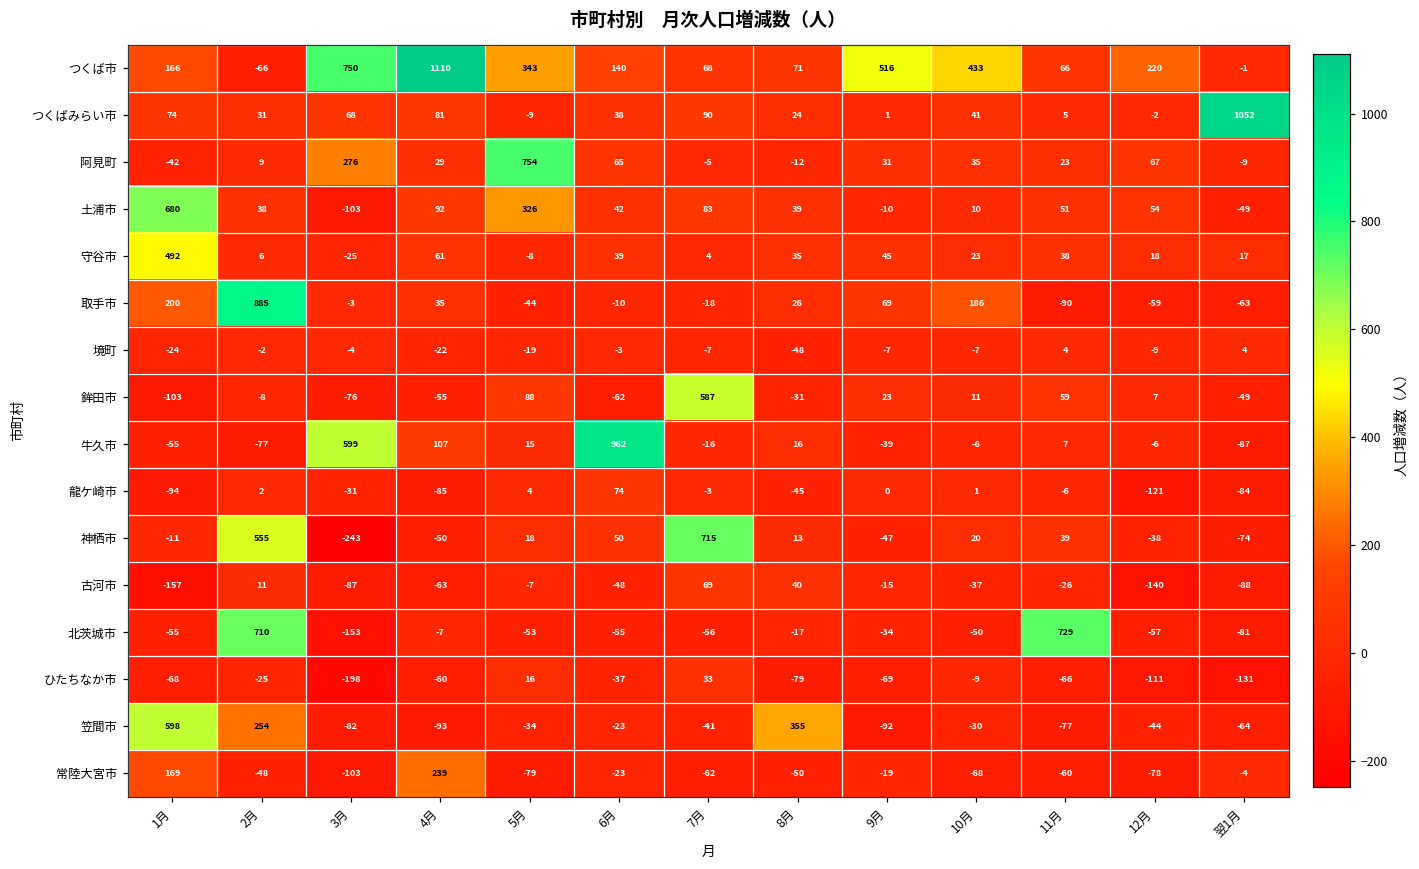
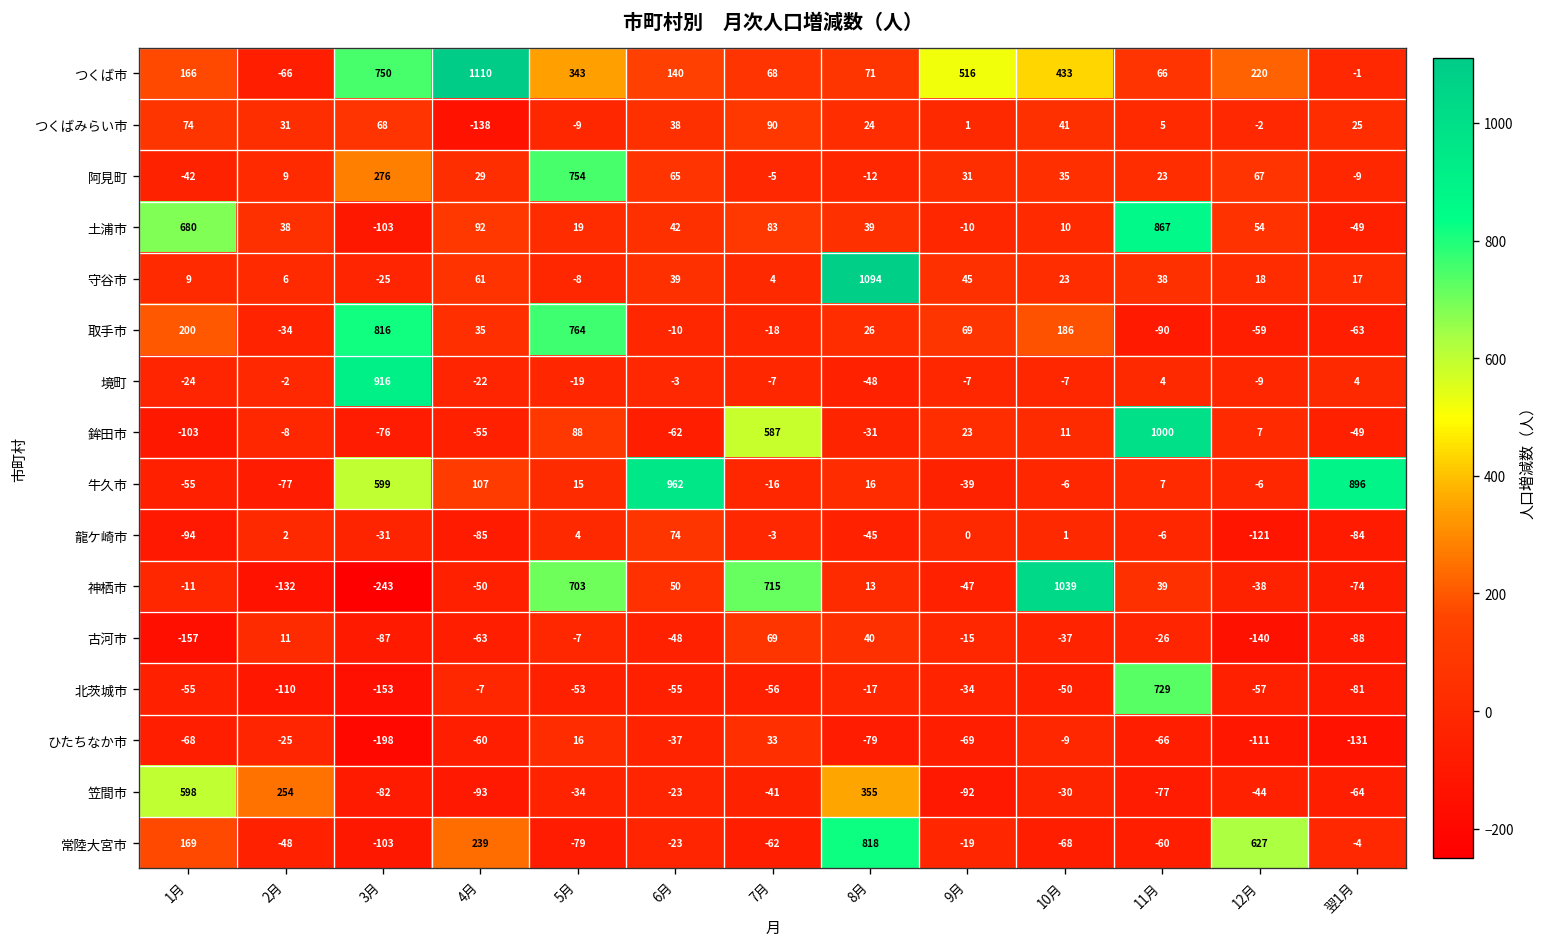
  {
    "つくばみらい市": {
      "1月": 74,
      "2月": 31,
      "3月": 68,
-     "4月": 81,
+     "4月": -138,
      "5月": -9,
      "6月": 38,
      "7月": 90,
      "8月": 24,
      "9月": 1,
      "10月": 41,
      "11月": 5,
      "12月": -2,
-     "翌1月": 1052
+     "翌1月": 25
    },
    "土浦市": {
      "1月": 680,
      "2月": 38,
      "3月": -103,
      "4月": 92,
-     "5月": 326,
+     "5月": 19,
      "6月": 42,
      "7月": 83,
      "8月": 39,
      "9月": -10,
      "10月": 10,
-     "11月": 51,
+     "11月": 867,
      "12月": 54,
      "翌1月": -49
    },
    "守谷市": {
-     "1月": 492,
+     "1月": 9,
      "2月": 6,
      "3月": -25,
      "4月": 61,
      "5月": -8,
      "6月": 39,
      "7月": 4,
-     "8月": 35,
+     "8月": 1094,
      "9月": 45,
      "10月": 23,
      "11月": 38,
      "12月": 18,
      "翌1月": 17
    },
    "取手市": {
      "1月": 200,
-     "2月": 885,
-     "3月": -3,
+     "2月": -34,
+     "3月": 816,
      "4月": 35,
-     "5月": -44,
+     "5月": 764,
      "6月": -10,
      "7月": -18,
      "8月": 26,
      "9月": 69,
      "10月": 186,
      "11月": -90,
      "12月": -59,
      "翌1月": -63
    },
    "境町": {
      "1月": -24,
      "2月": -2,
-     "3月": -4,
+     "3月": 916,
      "4月": -22,
      "5月": -19,
      "6月": -3,
      "7月": -7,
      "8月": -48,
      "9月": -7,
      "10月": -7,
      "11月": 4,
      "12月": -9,
      "翌1月": 4
    },
    "鉾田市": {
      "1月": -103,
      "2月": -8,
      "3月": -76,
      "4月": -55,
      "5月": 88,
      "6月": -62,
      "7月": 587,
      "8月": -31,
      "9月": 23,
      "10月": 11,
-     "11月": 59,
+     "11月": 1000,
      "12月": 7,
      "翌1月": -49
    },
    "牛久市": {
      "1月": -55,
      "2月": -77,
      "3月": 599,
      "4月": 107,
      "5月": 15,
      "6月": 962,
      "7月": -16,
      "8月": 16,
      "9月": -39,
      "10月": -6,
      "11月": 7,
      "12月": -6,
-     "翌1月": -87
+     "翌1月": 896
    },
    "神栖市": {
      "1月": -11,
-     "2月": 555,
+     "2月": -132,
      "3月": -243,
      "4月": -50,
-     "5月": 18,
+     "5月": 703,
      "6月": 50,
      "7月": 715,
      "8月": 13,
      "9月": -47,
-     "10月": 20,
+     "10月": 1039,
      "11月": 39,
      "12月": -38,
      "翌1月": -74
    },
    "北茨城市": {
      "1月": -55,
-     "2月": 710,
+     "2月": -110,
      "3月": -153,
      "4月": -7,
      "5月": -53,
      "6月": -55,
      "7月": -56,
      "8月": -17,
      "9月": -34,
      "10月": -50,
      "11月": 729,
      "12月": -57,
      "翌1月": -81
    },
    "常陸大宮市": {
      "1月": 169,
      "2月": -48,
      "3月": -103,
      "4月": 239,
      "5月": -79,
      "6月": -23,
      "7月": -62,
-     "8月": -50,
+     "8月": 818,
      "9月": -19,
      "10月": -68,
      "11月": -60,
-     "12月": -78,
+     "12月": 627,
      "翌1月": -4
    }
  }
